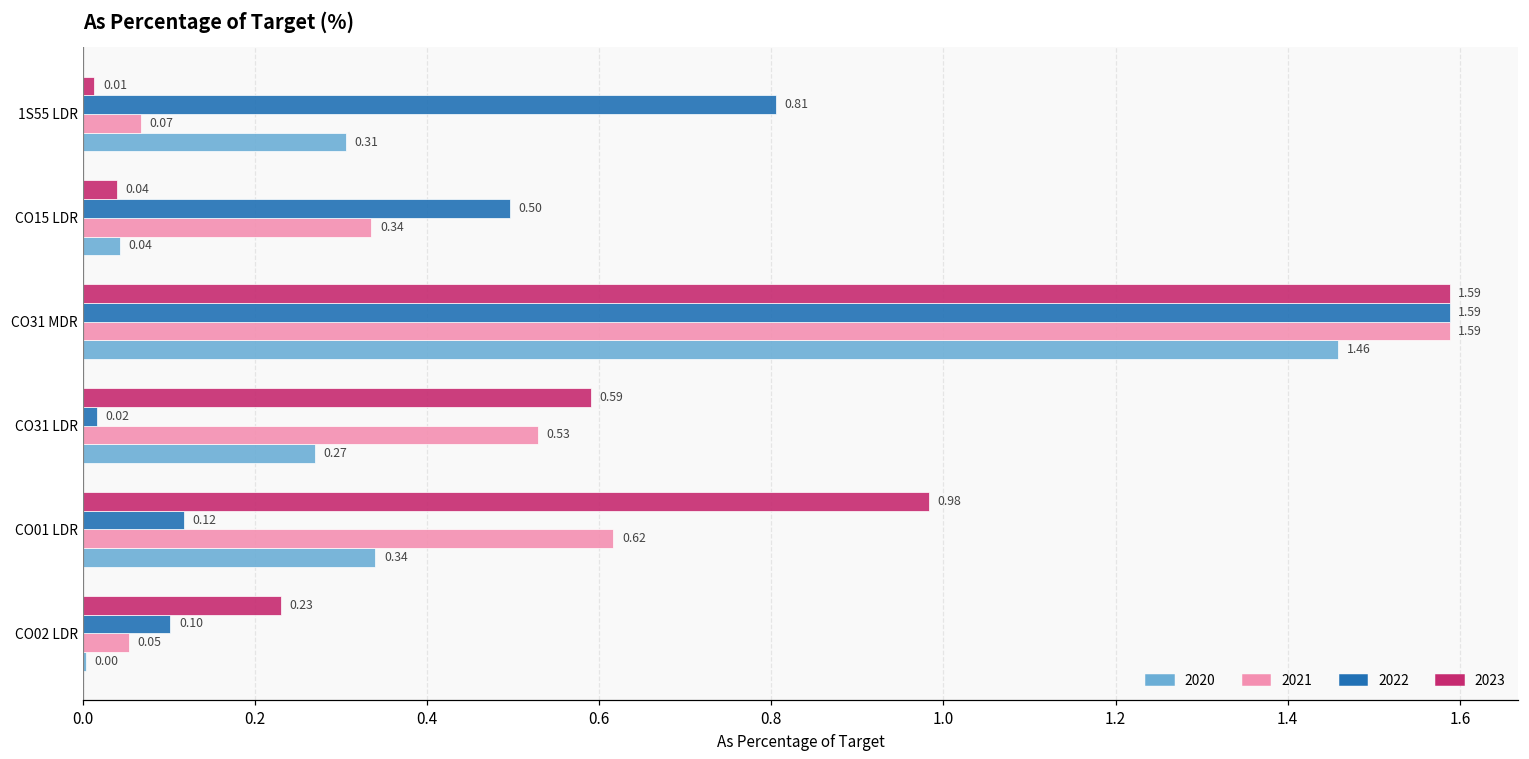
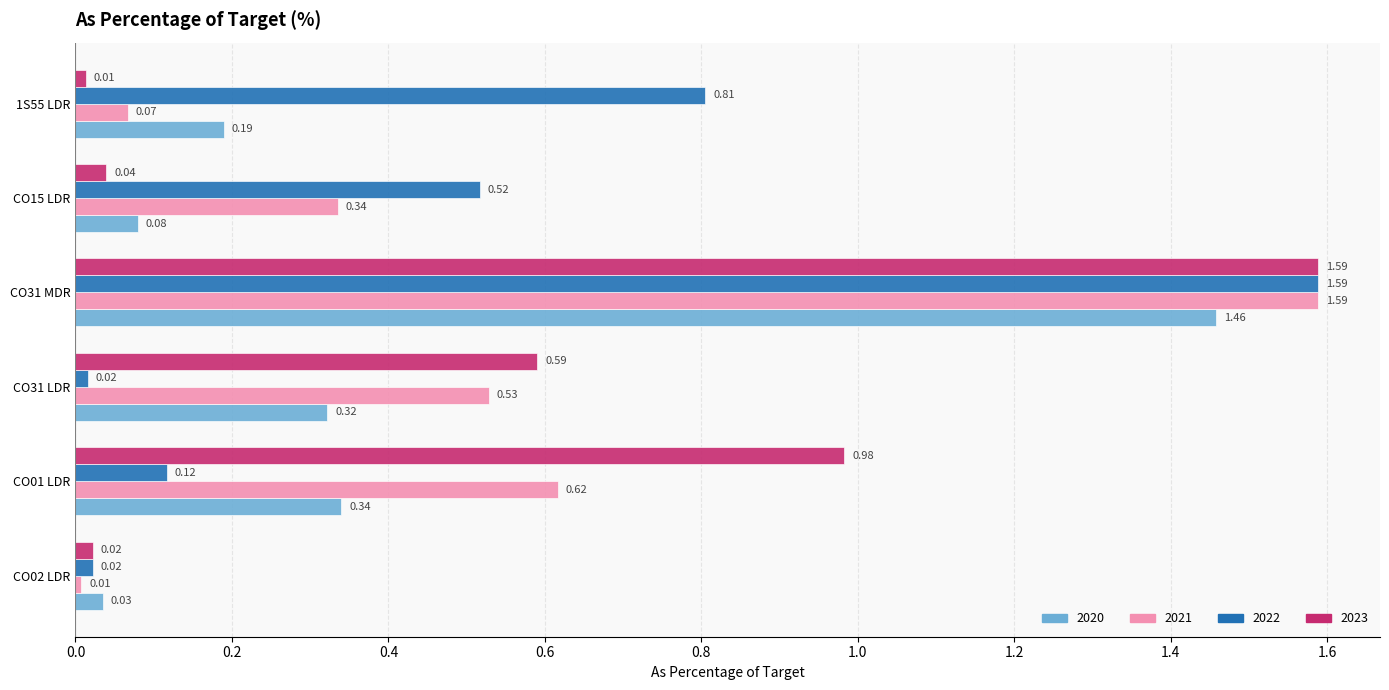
  {
    "2020": {
-     "1S55 LDR": 0.31,
-     "CO15 LDR": 0.04,
+     "1S55 LDR": 0.19,
+     "CO15 LDR": 0.08,
      "CO31 MDR": 1.46,
-     "CO31 LDR": 0.27,
+     "CO31 LDR": 0.32,
      "CO01 LDR": 0.34,
-     "CO02 LDR": 0.00
+     "CO02 LDR": 0.03
    },
    "2021": {
      "1S55 LDR": 0.07,
      "CO15 LDR": 0.34,
      "CO31 MDR": 1.59,
      "CO31 LDR": 0.53,
      "CO01 LDR": 0.62,
-     "CO02 LDR": 0.05
+     "CO02 LDR": 0.01
    },
    "2022": {
      "1S55 LDR": 0.81,
-     "CO15 LDR": 0.50,
+     "CO15 LDR": 0.52,
      "CO31 MDR": 1.59,
      "CO31 LDR": 0.02,
      "CO01 LDR": 0.12,
-     "CO02 LDR": 0.10
+     "CO02 LDR": 0.02
    },
    "2023": {
      "1S55 LDR": 0.01,
      "CO15 LDR": 0.04,
      "CO31 MDR": 1.59,
      "CO31 LDR": 0.59,
      "CO01 LDR": 0.98,
-     "CO02 LDR": 0.23
+     "CO02 LDR": 0.02
    }
  }
